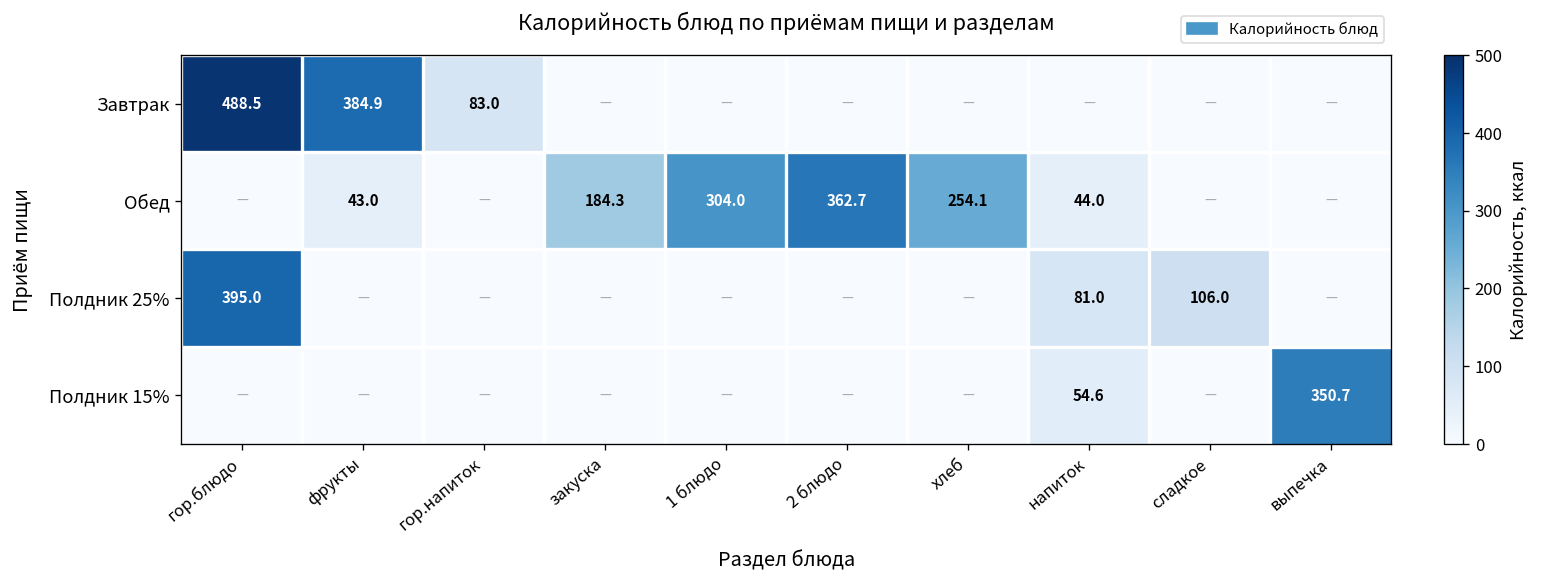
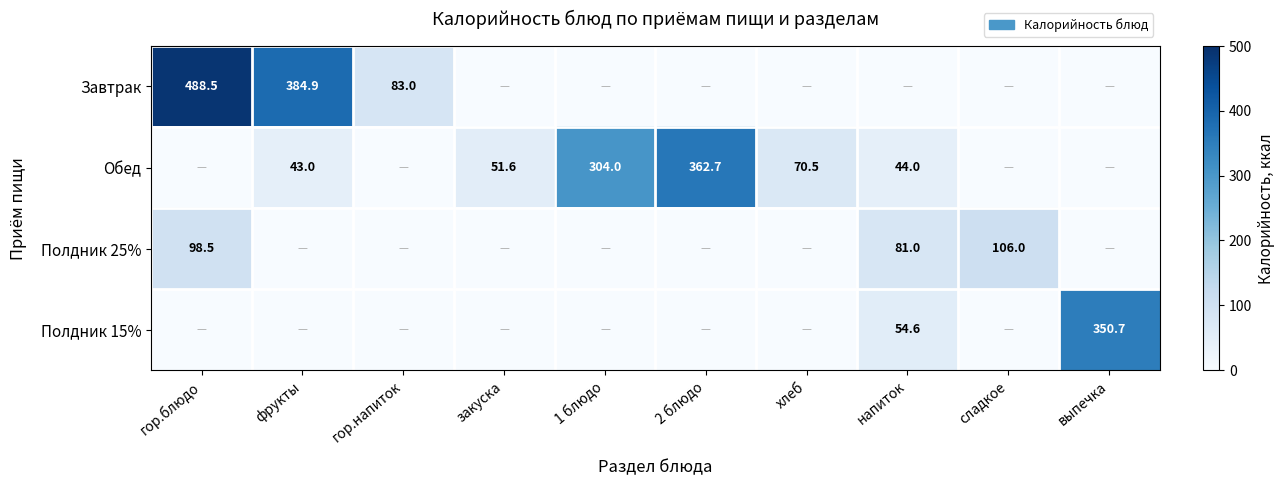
  {
    "Завтрак": {
      "гор.блюдо": 488.5,
      "фрукты": 384.9,
      "гор.напиток": 83.0
    },
    "Обед": {
      "фрукты": 43.0,
-     "закуска": 184.3,
+     "закуска": 51.6,
      "1 блюдо": 304.0,
      "2 блюдо": 362.7,
-     "хлеб": 254.1,
+     "хлеб": 70.5,
      "напиток": 44.0
    },
    "Полдник 25%": {
-     "гор.блюдо": 395.0,
+     "гор.блюдо": 98.5,
      "напиток": 81.0,
      "сладкое": 106.0
    },
    "Полдник 15%": {
      "напиток": 54.6,
      "выпечка": 350.7
    }
  }
